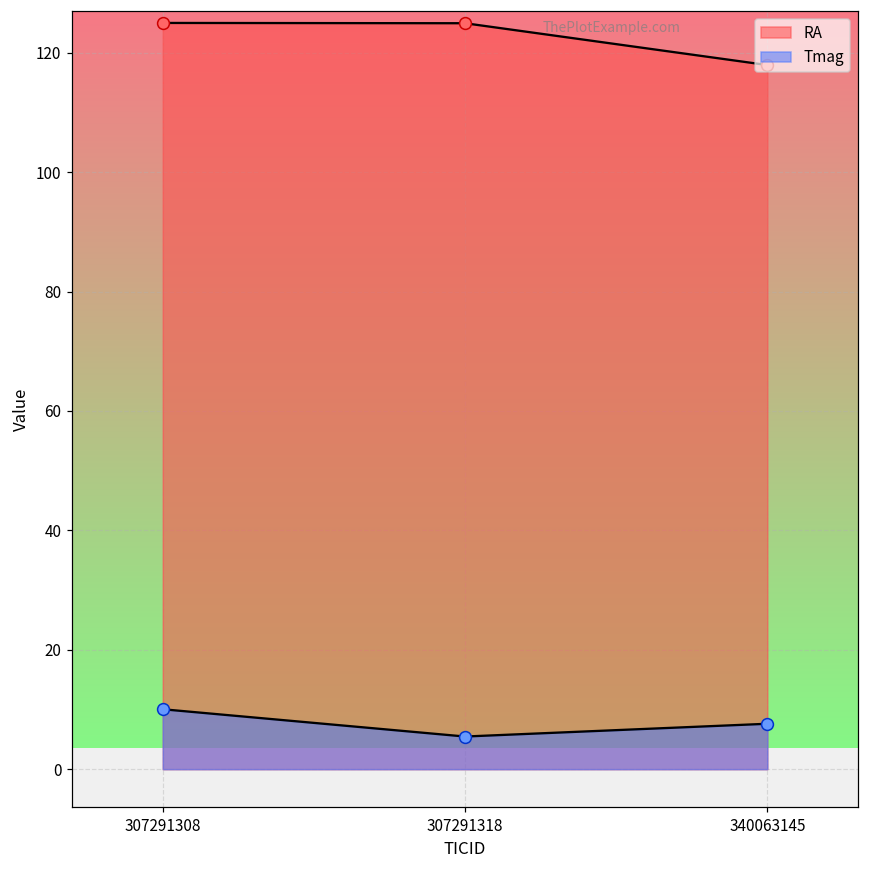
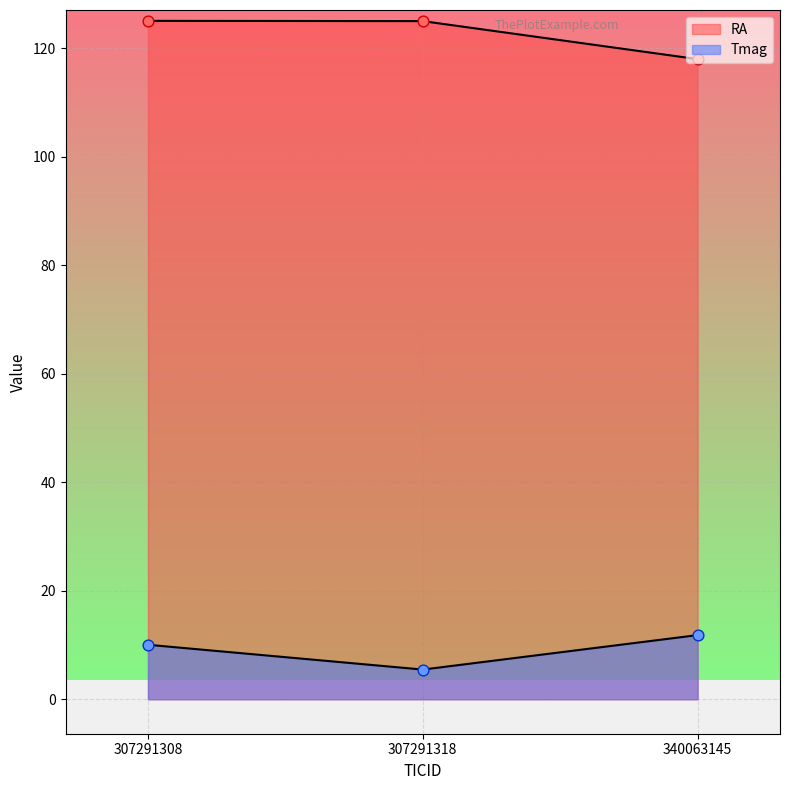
  {
    "RA": {
      "307291308": 125,
      "307291318": 125
    },
    "Tmag": {
      "307291308": 10,
      "307291318": 5,
-     "340063145": 8
+     "340063145": 12
    }
  }
